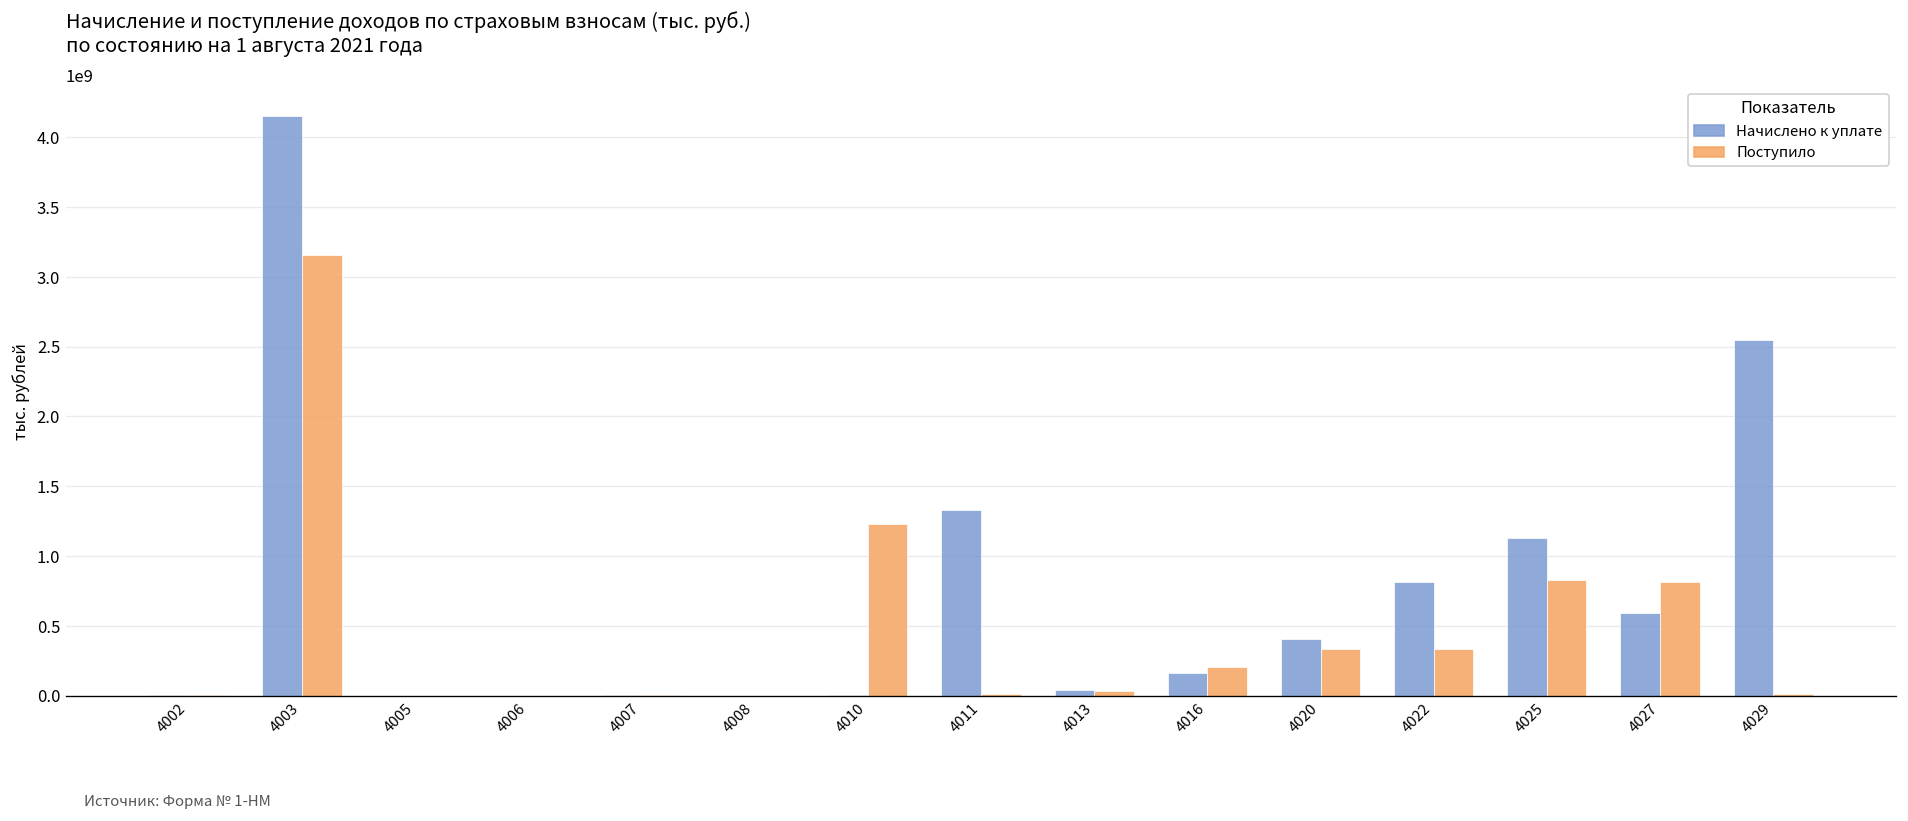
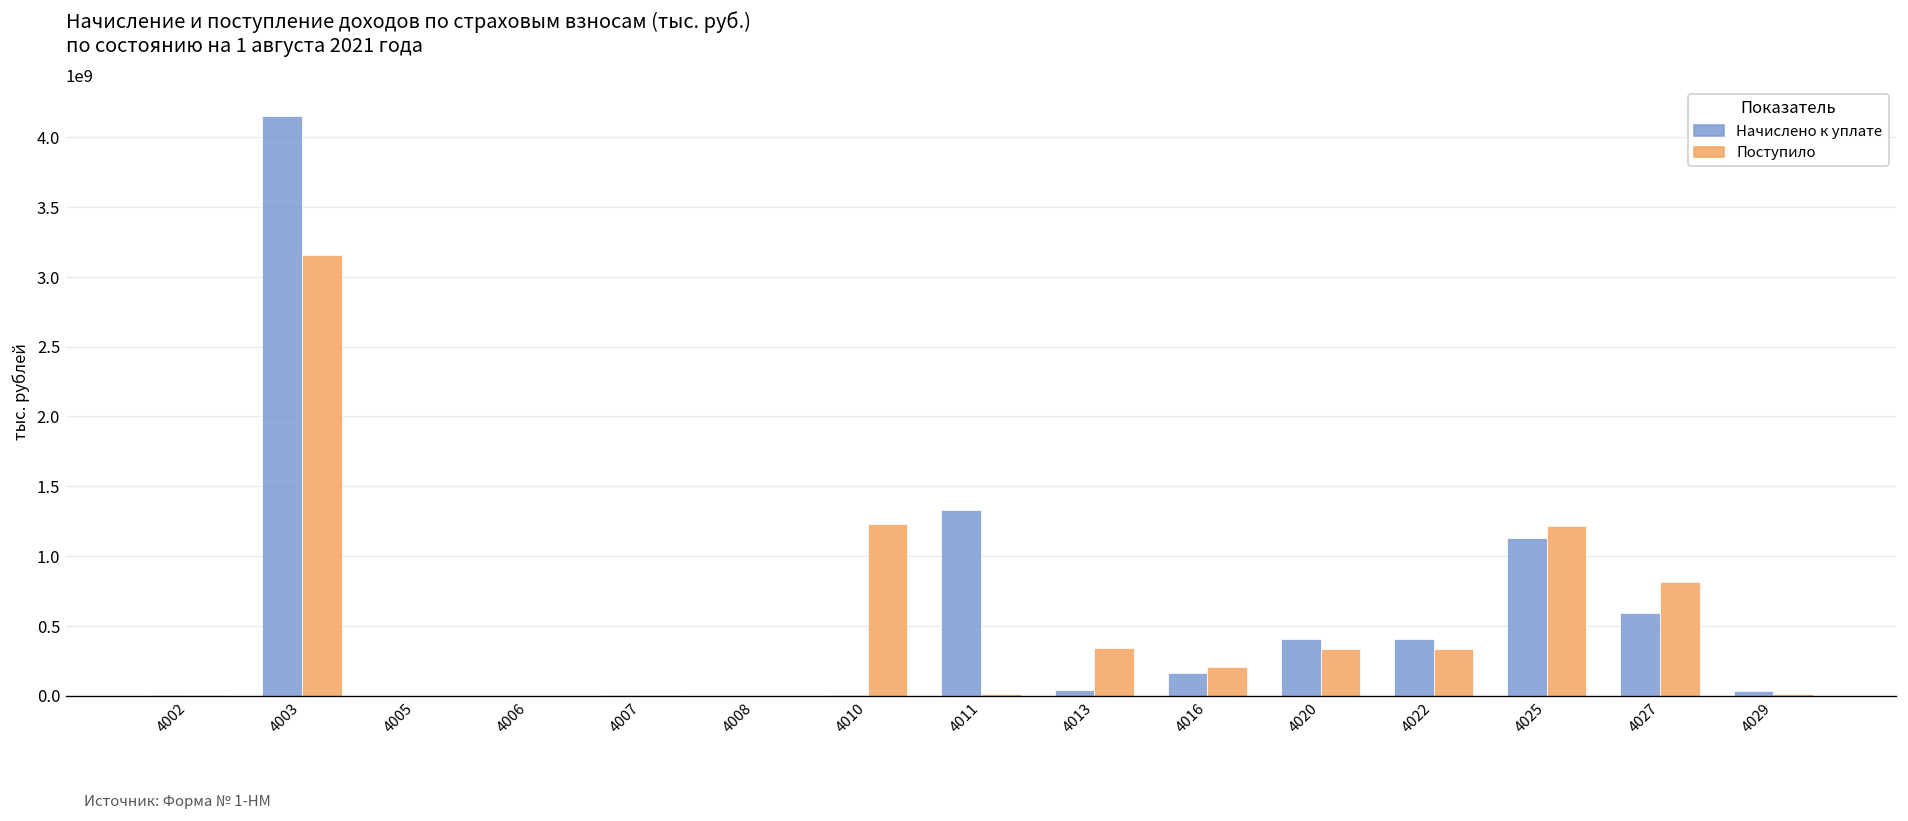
  {
    "Начислено к уплате": {
      "4003": 4150000000,
      "4011": 1330000000,
      "4013": 40000000,
      "4016": 160000000,
      "4020": 410000000,
-     "4022": 810000000,
+     "4022": 410000000,
      "4025": 1130000000,
      "4027": 590000000,
-     "4029": 2550000000
+     "4029": 30000000
    },
    "Поступило": {
      "4003": 3160000000,
      "4010": 1230000000,
-     "4013": 30000000,
+     "4013": 340000000,
      "4016": 210000000,
      "4020": 340000000,
      "4022": 330000000,
-     "4025": 830000000,
+     "4025": 1220000000,
      "4027": 820000000
    }
  }
